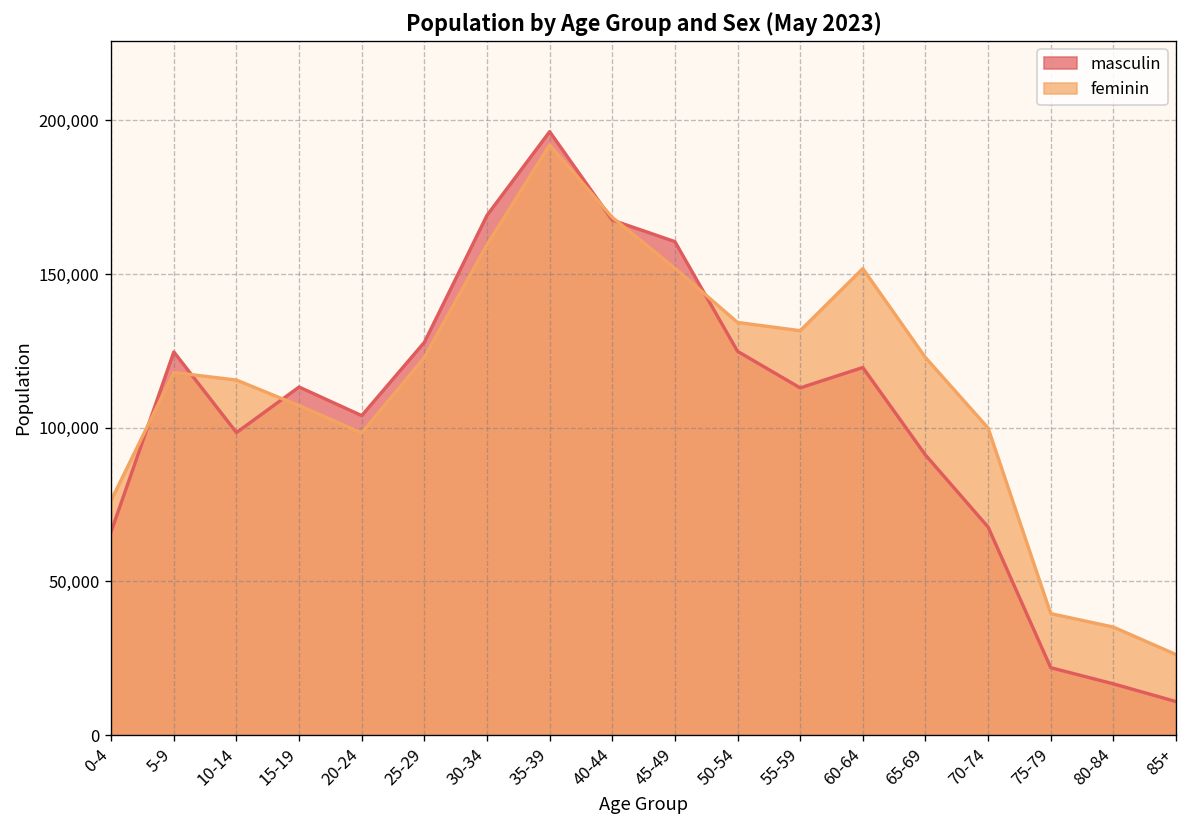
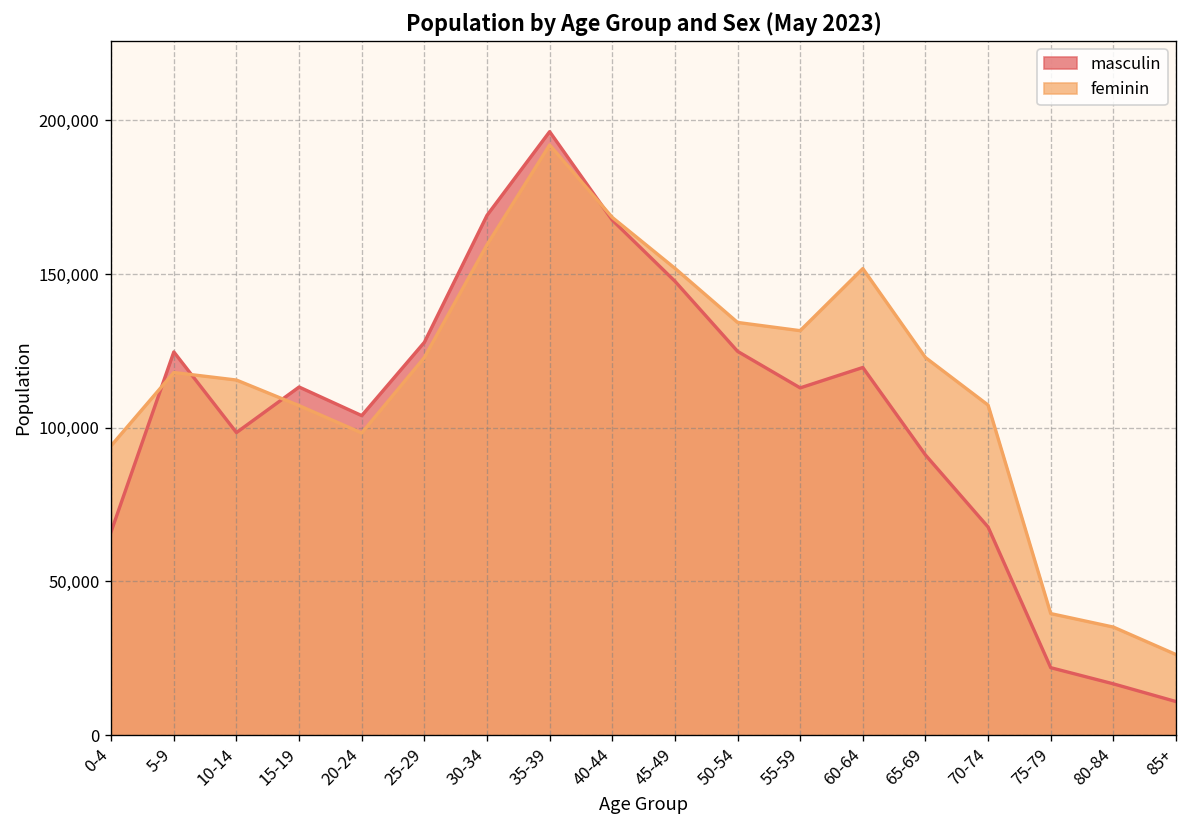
  {
    "masculin": {
      "0-4": "66,000",
      "5-9": "125,000",
      "10-14": "98,000",
      "15-19": "113,000",
      "20-24": "104,000",
      "25-29": "128,000",
      "30-34": "169,000",
      "35-39": "196,000",
-     "45-49": "161,000",
+     "45-49": "148,000",
      "50-54": "125,000",
      "55-59": "113,000",
      "60-64": "120,000",
      "65-69": "91,000",
      "70-74": "68,000",
      "75-79": "22,000",
      "80-84": "17,000",
      "85+": "11,000"
    },
    "feminin": {
-     "0-4": "76,000",
+     "0-4": "94,000",
      "5-9": "118,000",
      "10-14": "115,000",
      "15-19": "107,000",
      "20-24": "98,000",
      "25-29": "123,000",
      "30-34": "159,000",
      "35-39": "192,000",
      "45-49": "152,000",
      "50-54": "134,000",
      "55-59": "132,000",
      "60-64": "152,000",
      "65-69": "123,000",
-     "70-74": "100,000",
+     "70-74": "107,000",
      "75-79": "40,000",
      "80-84": "35,000",
      "85+": "26,000"
    }
  }
